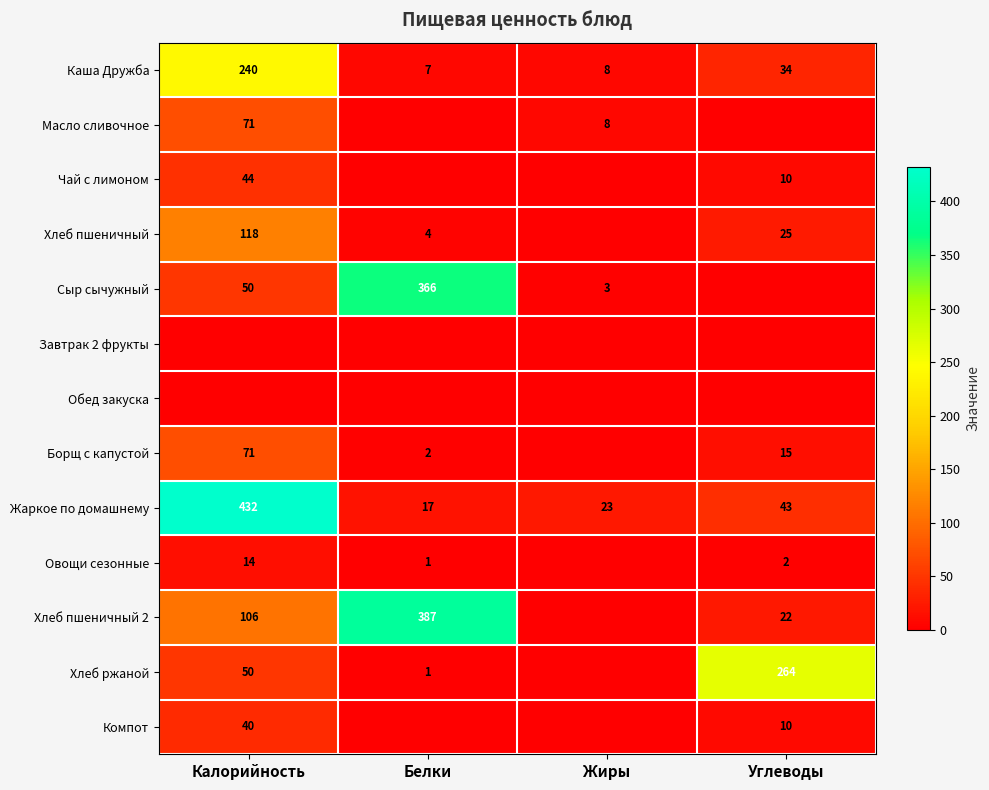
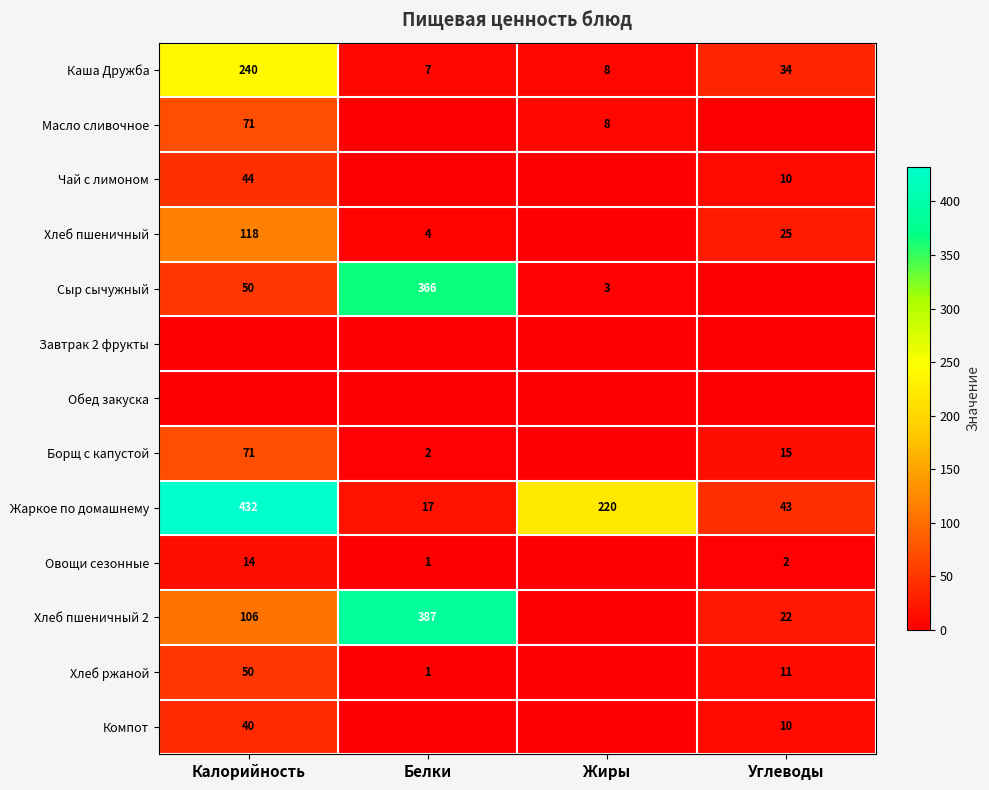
  {
    "Каша Дружба": {
      "Калорийность": 240,
      "Белки": 7,
      "Жиры": 8,
      "Углеводы": 34
    },
    "Масло сливочное": {
      "Калорийность": 71,
      "Жиры": 8
    },
    "Чай с лимоном": {
      "Калорийность": 44,
      "Углеводы": 10
    },
    "Хлеб пшеничный": {
      "Калорийность": 118,
      "Белки": 4,
      "Углеводы": 25
    },
    "Сыр сычужный": {
      "Калорийность": 50,
      "Белки": 366,
      "Жиры": 3
    },
    "Борщ с капустой": {
      "Калорийность": 71,
      "Белки": 2,
      "Углеводы": 15
    },
    "Жаркое по домашнему": {
      "Калорийность": 432,
      "Белки": 17,
-     "Жиры": 23,
+     "Жиры": 220,
      "Углеводы": 43
    },
    "Овощи сезонные": {
      "Калорийность": 14,
      "Белки": 1,
      "Углеводы": 2
    },
    "Хлеб пшеничный 2": {
      "Калорийность": 106,
      "Белки": 387,
      "Углеводы": 22
    },
    "Хлеб ржаной": {
      "Калорийность": 50,
      "Белки": 1,
-     "Углеводы": 264
+     "Углеводы": 11
    },
    "Компот": {
      "Калорийность": 40,
      "Углеводы": 10
    }
  }
